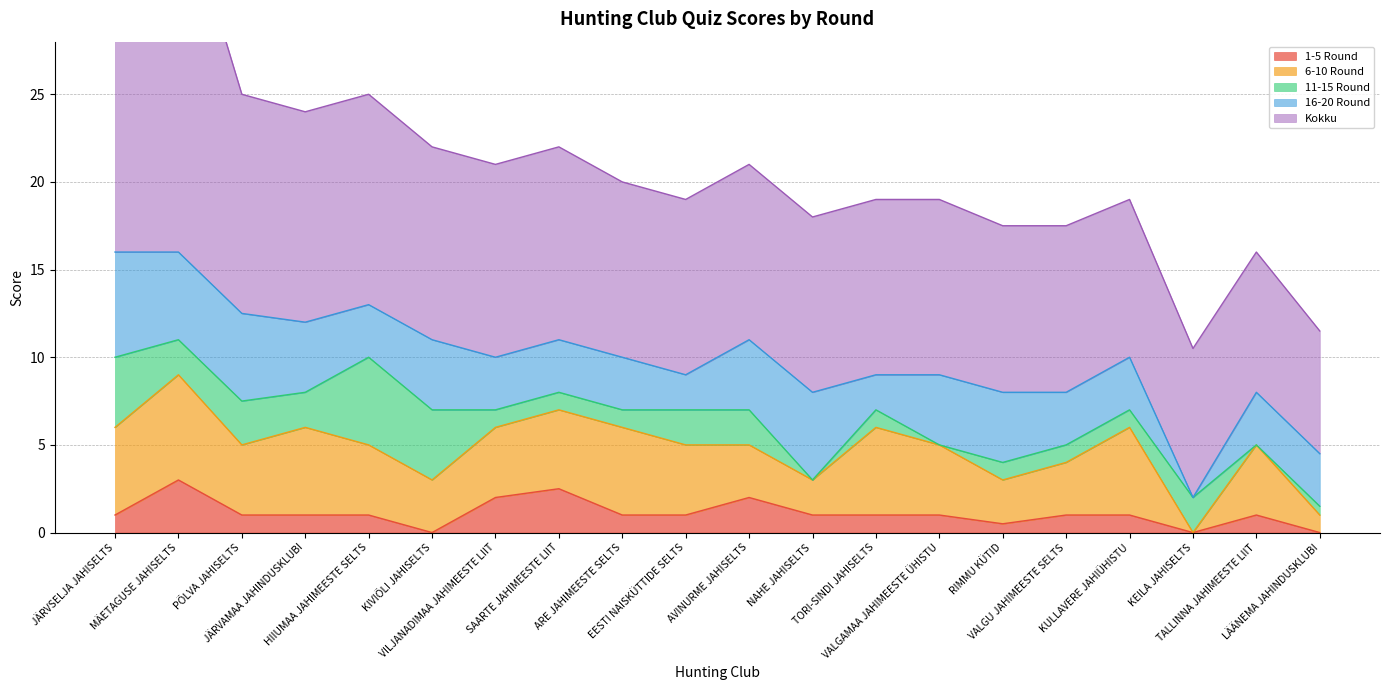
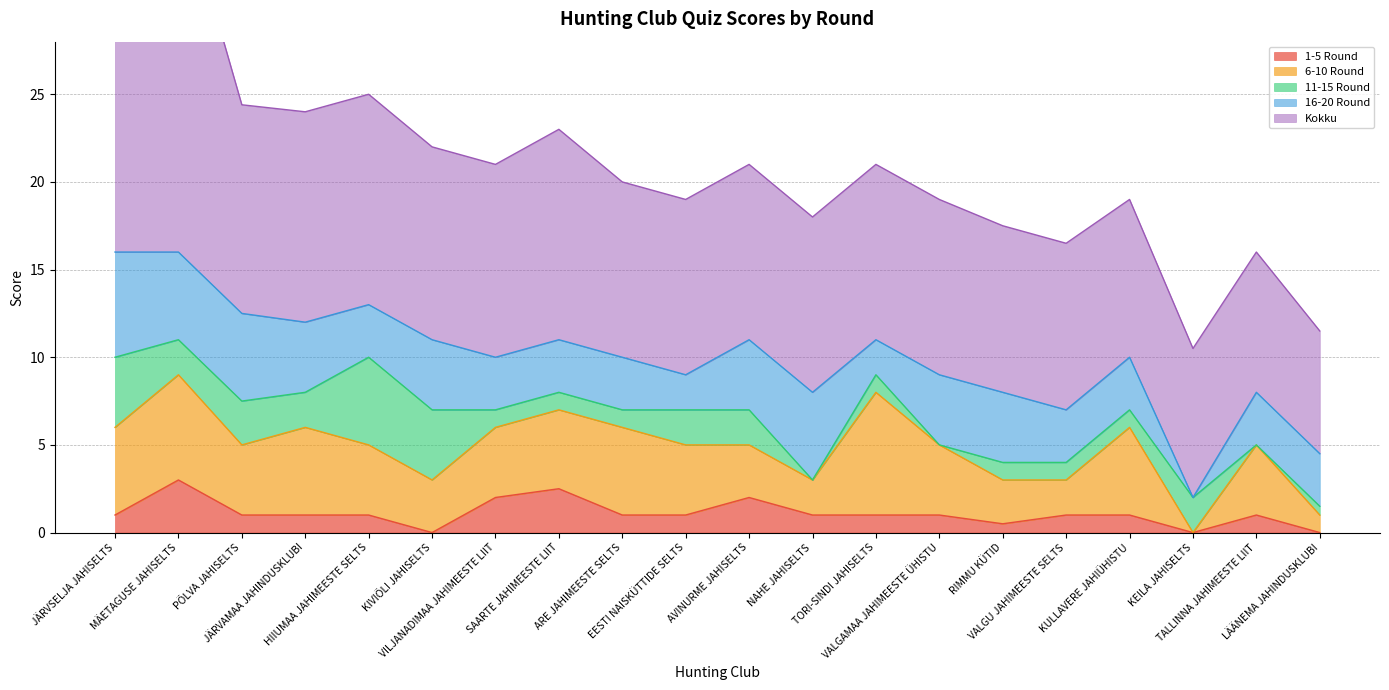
  {
    "1-5 Round": {
      "JÄRVSELJA JAHISELTS": 1.0,
      "MÄETAGUSE JAHISELTS": 3.0,
      "PÕLVA JAHISELTS": 1.0,
      "JÄRVAMAA JAHINDUSKLUBI": 1.0,
      "HIIUMAA JAHIMEESTE SELTS": 1.0,
      "KIVIÕLI JAHISELTS": 0.0,
      "VILJANADIMAA JAHIMEESTE LIIT": 2.0,
      "SAARTE JAHIMEESTE LIIT": 2.5,
      "ARE JAHIMEESTE SELTS": 1.0,
      "EESTI NAISKÜTTIDE SELTS": 1.0,
      "AVINURME JAHISELTS": 2.0,
      "NAHE JAHISELTS": 1.0,
      "TORI-SINDI JAHISELTS": 1.0,
      "VALGAMAA JAHIMEESTE ÜHISTU": 1.0,
      "RIMMU KÜTID": 0.5,
      "VALGU JAHIMEESTE SELTS": 1.0,
      "KULLAVERE JAHIÜHISTU": 1.0,
      "TALLINNA JAHIMEESTE LIIT": 1.0,
      "LÄÄNEMA JAHINDUSKLUBI": 0.0
    },
    "6-10 Round": {
      "JÄRVSELJA JAHISELTS": 6,
      "MÄETAGUSE JAHISELTS": 9,
      "PÕLVA JAHISELTS": 5,
      "JÄRVAMAA JAHINDUSKLUBI": 6,
      "HIIUMAA JAHIMEESTE SELTS": 5,
      "KIVIÕLI JAHISELTS": 3,
      "VILJANADIMAA JAHIMEESTE LIIT": 6,
      "SAARTE JAHIMEESTE LIIT": 7,
      "ARE JAHIMEESTE SELTS": 6,
      "EESTI NAISKÜTTIDE SELTS": 5,
      "AVINURME JAHISELTS": 5,
-     "TORI-SINDI JAHISELTS": 5,
+     "TORI-SINDI JAHISELTS": 7,
      "RIMMU KÜTID": 3,
-     "VALGU JAHIMEESTE SELTS": 3,
+     "VALGU JAHIMEESTE SELTS": 2,
      "KULLAVERE JAHIÜHISTU": 6,
      "LÄÄNEMA JAHINDUSKLUBI": 1
    },
    "11-15 Round": {
      "JÄRVSELJA JAHISELTS": 4.0,
      "MÄETAGUSE JAHISELTS": 2.0,
      "PÕLVA JAHISELTS": 2.5,
      "JÄRVAMAA JAHINDUSKLUBI": 2.0,
      "HIIUMAA JAHIMEESTE SELTS": 5.0,
      "KIVIÕLI JAHISELTS": 4.0,
      "VILJANADIMAA JAHIMEESTE LIIT": 1.0,
      "SAARTE JAHIMEESTE LIIT": 1.0,
      "ARE JAHIMEESTE SELTS": 1.0,
      "EESTI NAISKÜTTIDE SELTS": 2.0,
      "AVINURME JAHISELTS": 2.0,
      "TORI-SINDI JAHISELTS": 1.0,
      "RIMMU KÜTID": 1.0,
      "VALGU JAHIMEESTE SELTS": 1.0,
      "KULLAVERE JAHIÜHISTU": 1.0,
      "LÄÄNEMA JAHINDUSKLUBI": 0.5
    },
    "16-20 Round": {
      "JÄRVSELJA JAHISELTS": 6.0,
      "MÄETAGUSE JAHISELTS": 5.0,
      "PÕLVA JAHISELTS": 5.0,
      "JÄRVAMAA JAHINDUSKLUBI": 4.0,
      "HIIUMAA JAHIMEESTE SELTS": 3.0,
      "KIVIÕLI JAHISELTS": 4.0,
      "VILJANADIMAA JAHIMEESTE LIIT": 3.0,
      "SAARTE JAHIMEESTE LIIT": 3.0,
      "ARE JAHIMEESTE SELTS": 3.0,
      "EESTI NAISKÜTTIDE SELTS": 2.0,
      "AVINURME JAHISELTS": 4.0,
      "NAHE JAHISELTS": 5.0,
      "TORI-SINDI JAHISELTS": 2.0,
      "VALGAMAA JAHIMEESTE ÜHISTU": 4.0,
      "RIMMU KÜTID": 4.0,
      "VALGU JAHIMEESTE SELTS": 3.0,
      "KULLAVERE JAHIÜHISTU": 3.0,
      "TALLINNA JAHIMEESTE LIIT": 3.0,
      "LÄÄNEMA JAHINDUSKLUBI": 3.0
    },
    "Kokku": {
-     "PÕLVA JAHISELTS": 12.5,
+     "PÕLVA JAHISELTS": 11.9,
      "JÄRVAMAA JAHINDUSKLUBI": 12.0,
      "HIIUMAA JAHIMEESTE SELTS": 12.0,
      "KIVIÕLI JAHISELTS": 11.0,
      "VILJANADIMAA JAHIMEESTE LIIT": 11.0,
-     "SAARTE JAHIMEESTE LIIT": 11,
+     "SAARTE JAHIMEESTE LIIT": 12,
      "ARE JAHIMEESTE SELTS": 10.0,
      "EESTI NAISKÜTTIDE SELTS": 10.0,
      "AVINURME JAHISELTS": 10.0,
      "NAHE JAHISELTS": 10.0,
      "TORI-SINDI JAHISELTS": 10.0,
      "VALGAMAA JAHIMEESTE ÜHISTU": 10.0,
      "RIMMU KÜTID": 9.5,
      "VALGU JAHIMEESTE SELTS": 9.5,
      "KULLAVERE JAHIÜHISTU": 9.0,
      "KEILA JAHISELTS": 8.5,
      "TALLINNA JAHIMEESTE LIIT": 8.0,
      "LÄÄNEMA JAHINDUSKLUBI": 7.0
    }
  }
